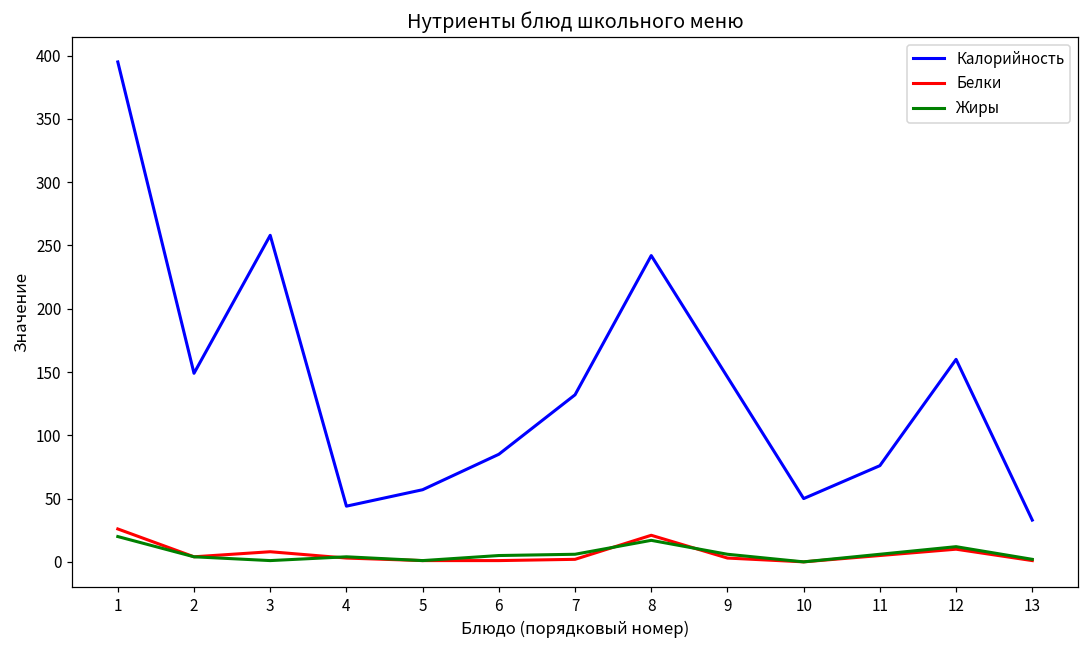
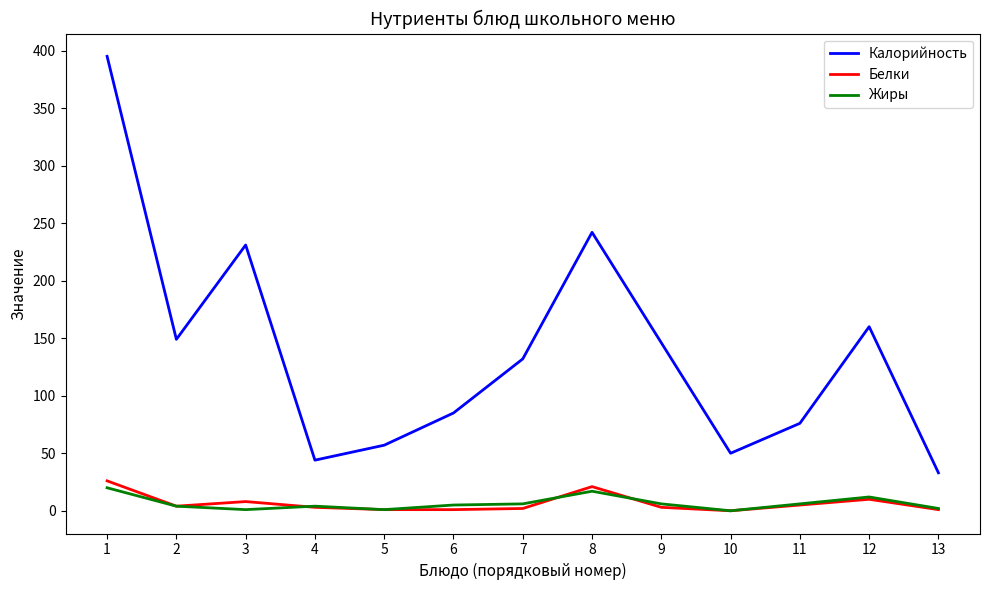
  {
    "Калорийность": {
      "1": 395,
      "2": 149,
-     "3": 258,
+     "3": 231,
      "4": 44,
      "5": 57,
      "6": 85,
      "7": 132,
      "8": 242,
      "9": 146,
      "10": 50,
      "11": 76,
      "12": 160,
      "13": 33
    },
    "Белки": {
      "1": 26,
      "3": 8,
      "6": 1,
      "7": 2,
      "8": 21,
      "9": 3
    },
    "Жиры": {
      "1": 20,
      "3": 1,
      "6": 5,
      "7": 6,
      "8": 17,
      "9": 6
    }
  }
